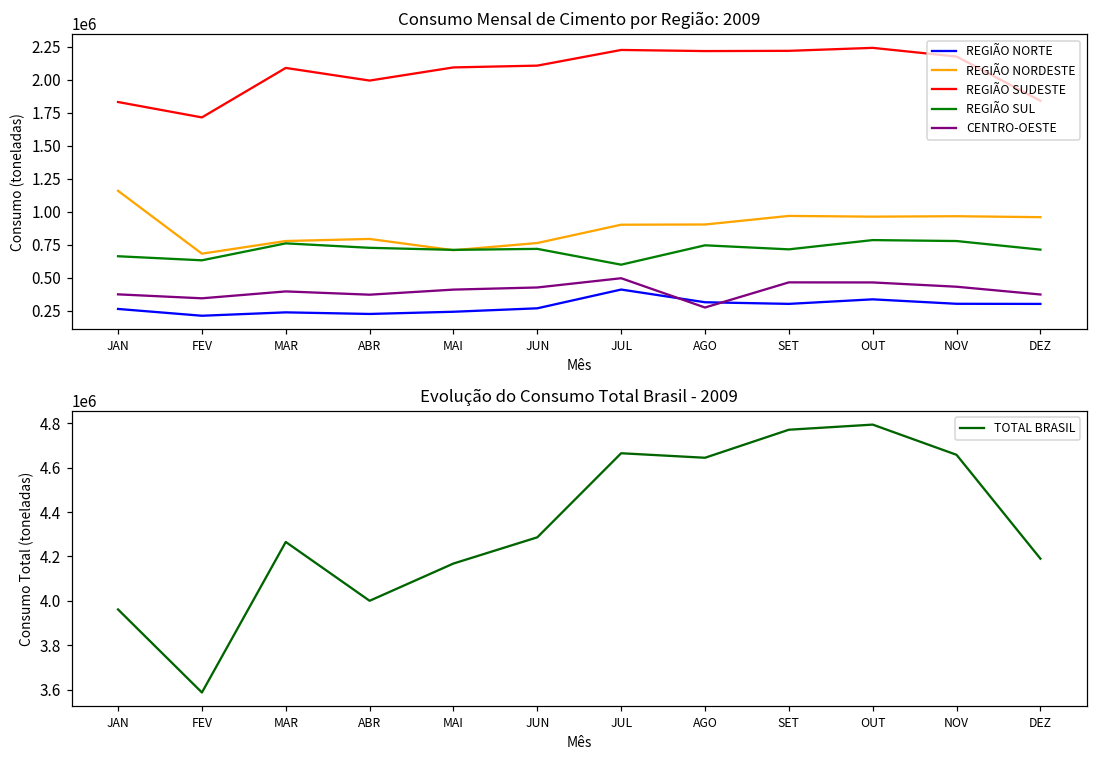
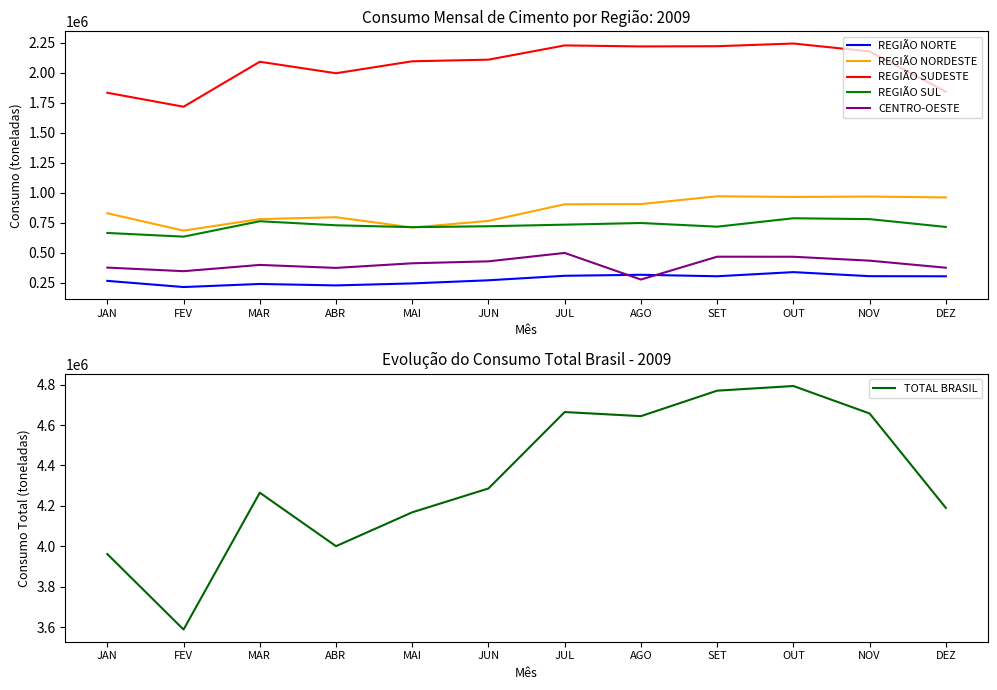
  {
    "Consumo Mensal de Cimento por Região: 2009": {
      "REGIÃO NORTE": {
        "JAN": 260000,
        "FEV": 210000,
        "MAR": 240000,
        "ABR": 230000,
        "MAI": 240000,
        "JUN": 270000,
-       "JUL": 410000,
+       "JUL": 310000,
        "AGO": 310000,
        "SET": 300000,
        "OUT": 340000,
        "NOV": 300000,
        "DEZ": 300000
      },
      "REGIÃO NORDESTE": {
-       "JAN": 1160000,
+       "JAN": 830000,
        "FEV": 680000,
        "ABR": 790000,
        "JUN": 760000,
        "JUL": 900000,
        "AGO": 900000,
        "SET": 970000,
        "OUT": 960000,
        "NOV": 970000,
        "DEZ": 960000
      },
      "REGIÃO SUDESTE": {
        "JAN": 1830000,
        "FEV": 1720000,
        "MAR": 2090000,
        "ABR": 1990000,
        "MAI": 2090000,
        "JUN": 2110000,
        "JUL": 2230000,
        "AGO": 2220000,
        "SET": 2220000,
        "OUT": 2240000
      },
      "REGIÃO SUL": {
        "JAN": 660000,
        "FEV": 630000,
        "ABR": 730000,
        "JUN": 720000,
-       "JUL": 600000,
+       "JUL": 730000,
        "AGO": 750000,
        "SET": 720000,
        "OUT": 790000,
        "NOV": 780000,
        "DEZ": 710000
      },
      "CENTRO-OESTE": {
        "JAN": 370000,
        "FEV": 340000,
        "MAR": 400000,
        "ABR": 370000,
        "MAI": 410000,
        "JUN": 430000,
        "JUL": 500000,
        "AGO": 270000,
        "SET": 470000,
        "OUT": 460000,
        "NOV": 430000,
        "DEZ": 370000
      }
    },
    "Evolução do Consumo Total Brasil - 2009": {
      "JAN": 3960000,
      "FEV": 3590000,
      "MAR": 4270000,
      "ABR": 4000000,
      "MAI": 4170000,
      "JUN": 4290000,
      "JUL": 4660000,
      "AGO": 4640000,
      "SET": 4770000,
      "OUT": 4790000,
      "NOV": 4660000,
      "DEZ": 4190000
    }
  }
